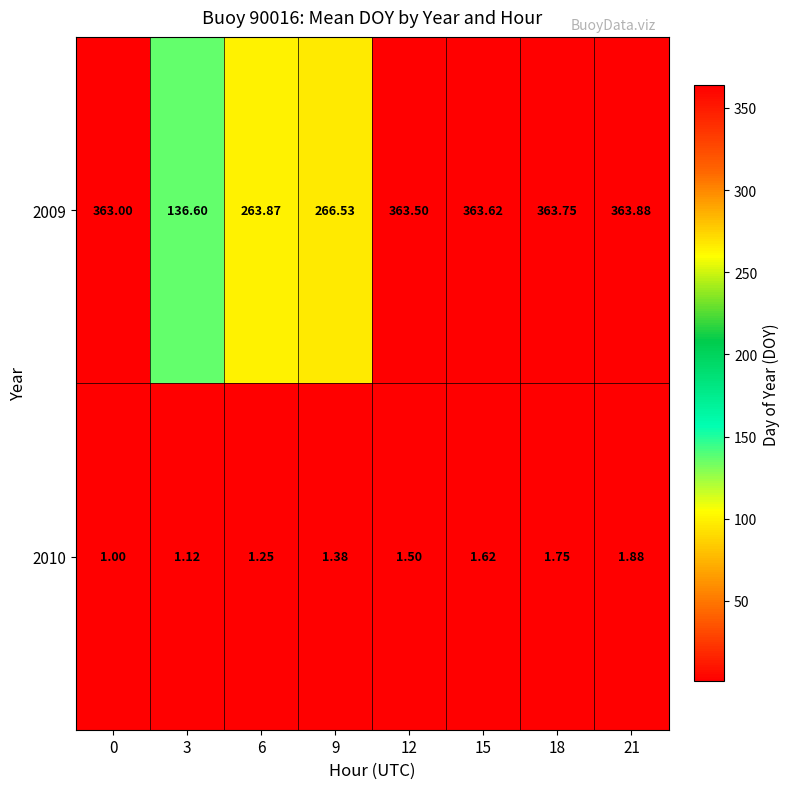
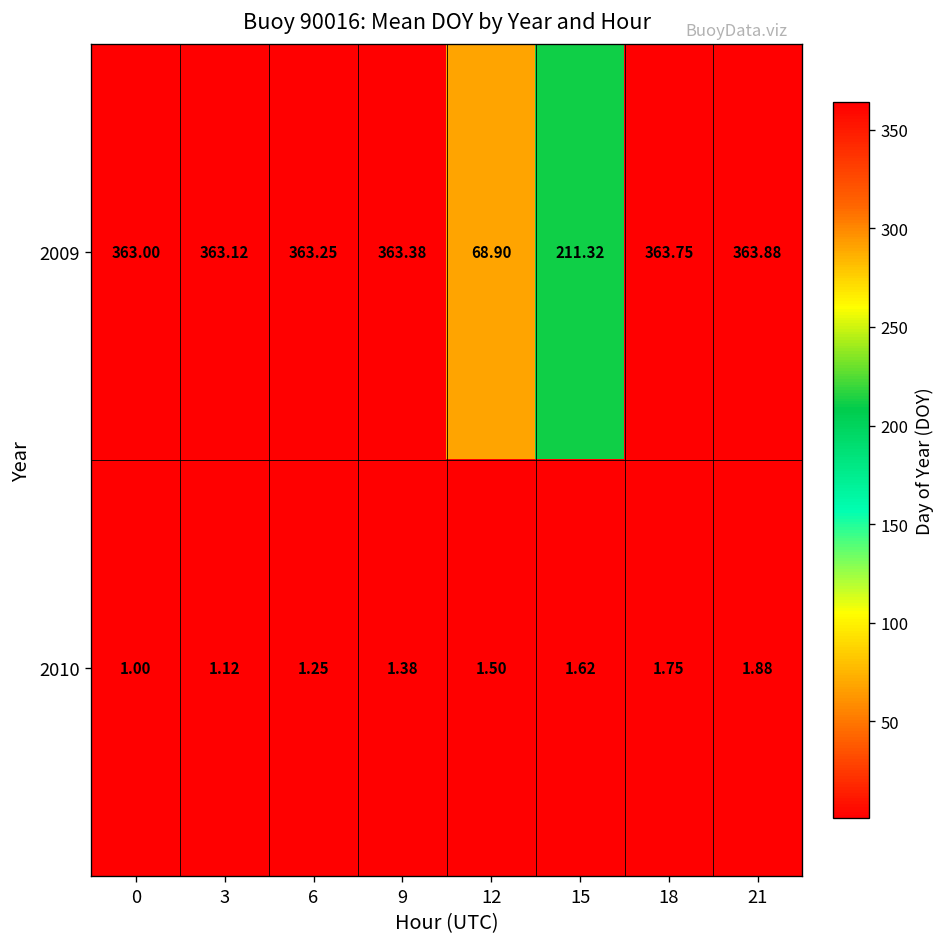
  {
    "2009": {
      "0": 363.00,
-     "3": 136.60,
-     "6": 263.87,
-     "9": 266.53,
-     "12": 363.50,
-     "15": 363.62,
+     "3": 363.12,
+     "6": 363.25,
+     "9": 363.38,
+     "12": 68.90,
+     "15": 211.32,
      "18": 363.75,
      "21": 363.88
    },
    "2010": {
      "0": 1.00,
      "3": 1.12,
      "6": 1.25,
      "9": 1.38,
      "12": 1.50,
      "15": 1.62,
      "18": 1.75,
      "21": 1.88
    }
  }
